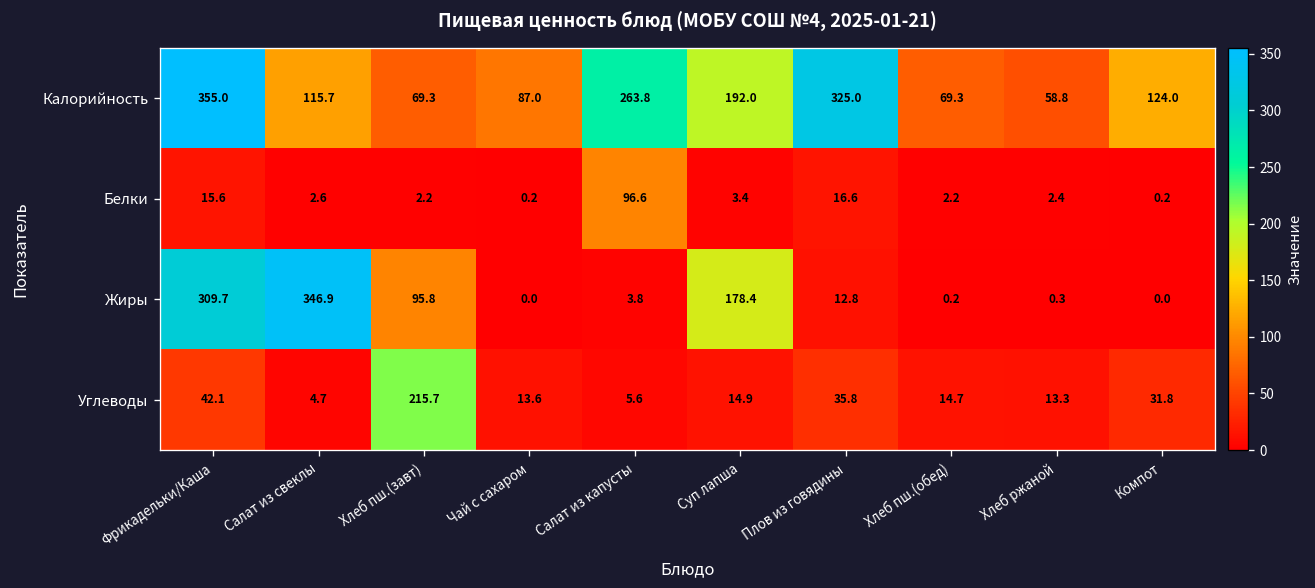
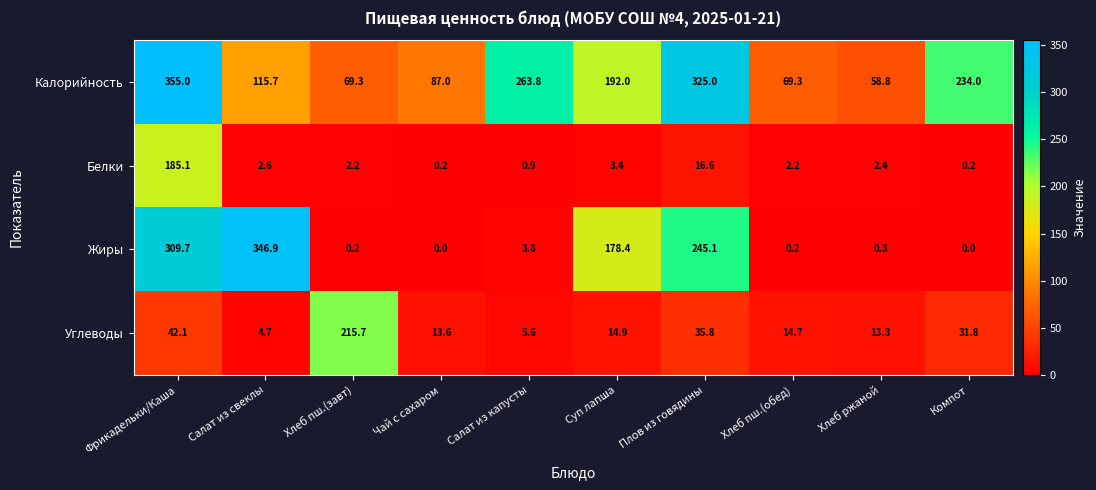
  {
    "Калорийность": {
      "Фрикадельки/Каша": 355.0,
      "Салат из свеклы": 115.7,
      "Хлеб пш.(завт)": 69.3,
      "Чай с сахаром": 87.0,
      "Салат из капусты": 263.8,
      "Суп лапша": 192.0,
      "Плов из говядины": 325.0,
      "Хлеб пш.(обед)": 69.3,
      "Хлеб ржаной": 58.8,
-     "Компот": 124.0
+     "Компот": 234.0
    },
    "Белки": {
-     "Фрикадельки/Каша": 15.6,
+     "Фрикадельки/Каша": 185.1,
      "Салат из свеклы": 2.6,
      "Хлеб пш.(завт)": 2.2,
      "Чай с сахаром": 0.2,
-     "Салат из капусты": 96.6,
+     "Салат из капусты": 0.9,
      "Суп лапша": 3.4,
      "Плов из говядины": 16.6,
      "Хлеб пш.(обед)": 2.2,
      "Хлеб ржаной": 2.4,
      "Компот": 0.2
    },
    "Жиры": {
      "Фрикадельки/Каша": 309.7,
      "Салат из свеклы": 346.9,
-     "Хлеб пш.(завт)": 95.8,
+     "Хлеб пш.(завт)": 0.2,
      "Чай с сахаром": 0.0,
      "Салат из капусты": 3.8,
      "Суп лапша": 178.4,
-     "Плов из говядины": 12.8,
+     "Плов из говядины": 245.1,
      "Хлеб пш.(обед)": 0.2,
      "Хлеб ржаной": 0.3,
      "Компот": 0.0
    },
    "Углеводы": {
      "Фрикадельки/Каша": 42.1,
      "Салат из свеклы": 4.7,
      "Хлеб пш.(завт)": 215.7,
      "Чай с сахаром": 13.6,
      "Салат из капусты": 5.6,
      "Суп лапша": 14.9,
      "Плов из говядины": 35.8,
      "Хлеб пш.(обед)": 14.7,
      "Хлеб ржаной": 13.3,
      "Компот": 31.8
    }
  }
